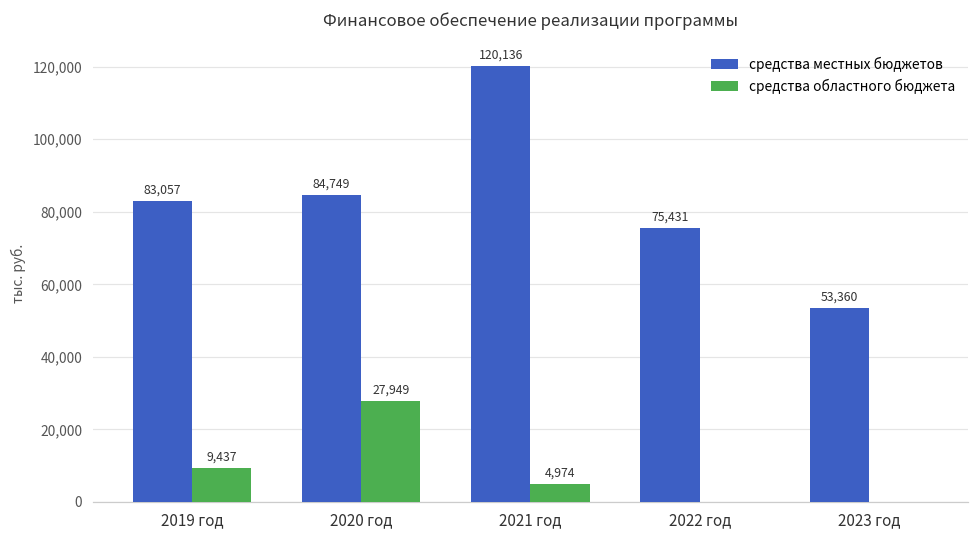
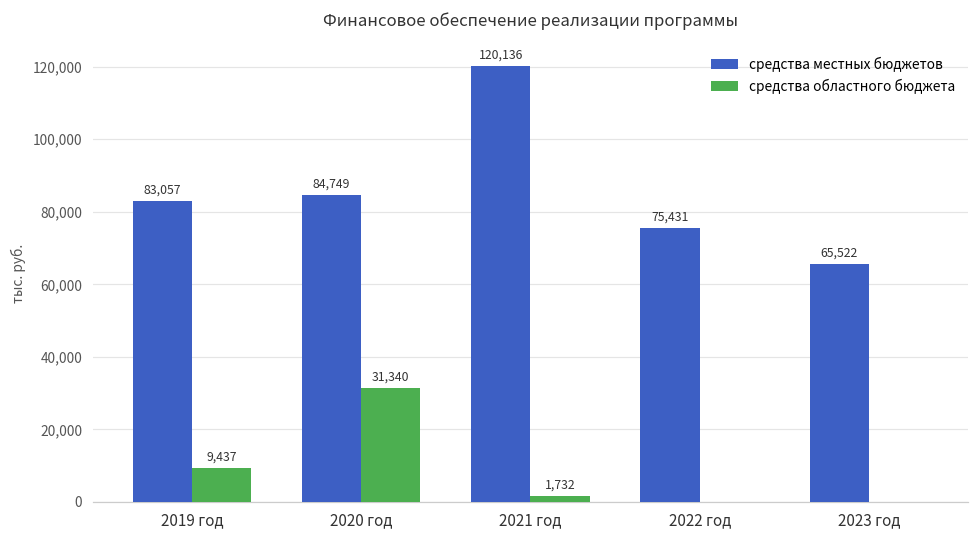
  {
    "средства местных бюджетов": {
      "2019 год": "83,057",
      "2020 год": "84,749",
      "2021 год": "120,136",
      "2022 год": "75,431",
-     "2023 год": "53,360"
+     "2023 год": "65,522"
    },
    "средства областного бюджета": {
      "2019 год": "9,437",
-     "2020 год": "27,949",
-     "2021 год": "4,974"
+     "2020 год": "31,340",
+     "2021 год": "1,732"
    }
  }
